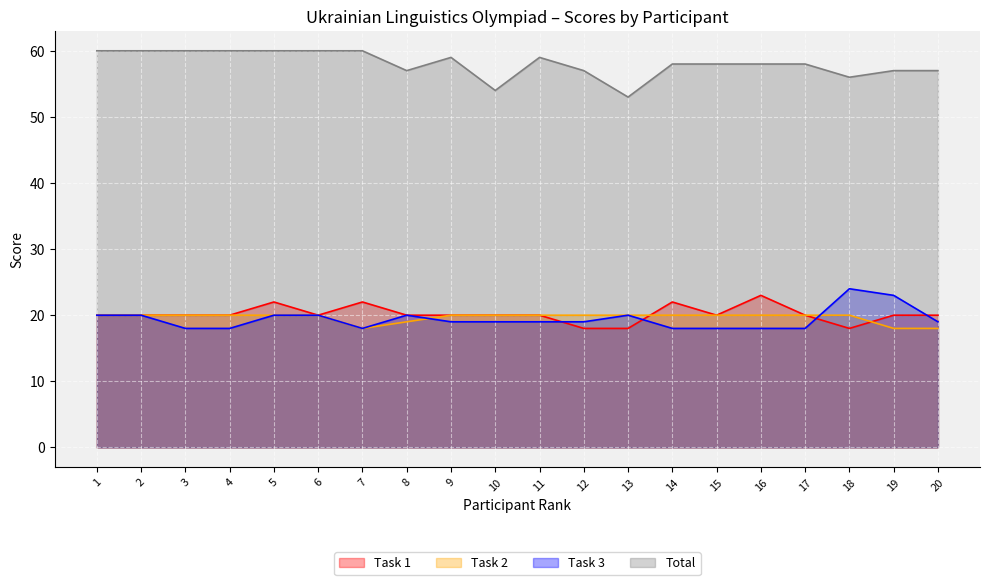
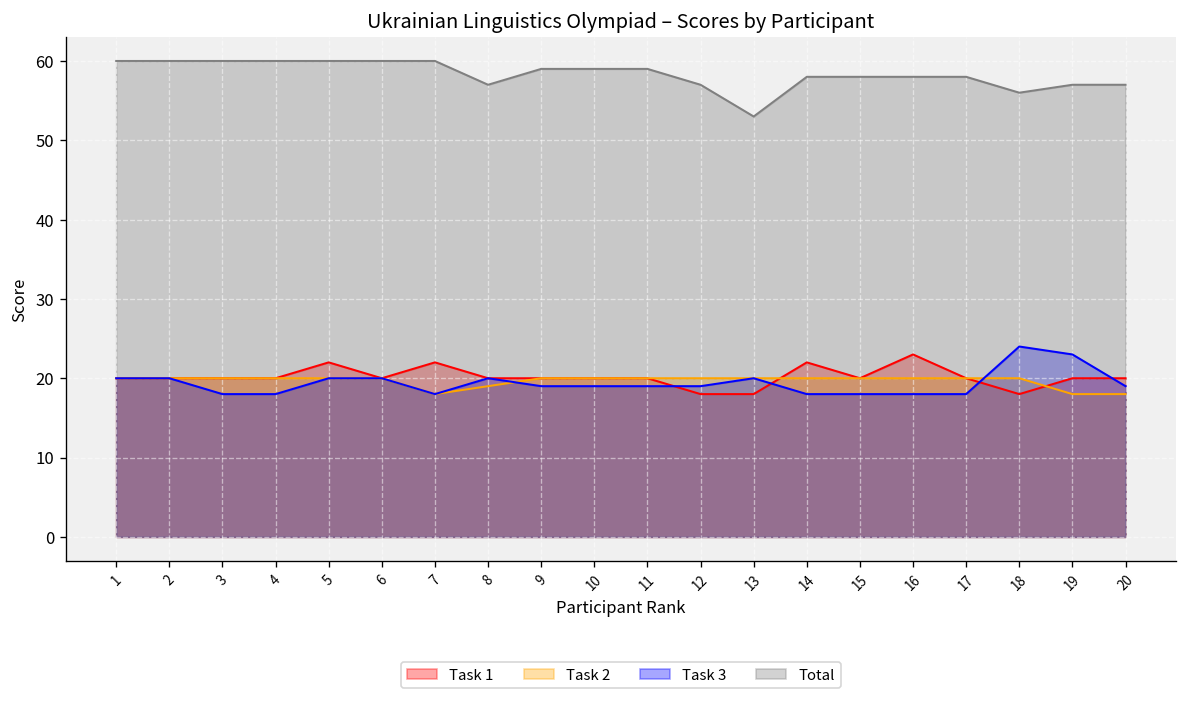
  {
    "Task 1": {
      "5": 22,
      "7": 22,
      "12": 18,
      "13": 18,
      "14": 22,
      "16": 23,
      "18": 18,
      "19": 20,
      "20": 20
    },
    "Task 2": {
      "8": 19,
      "12": 20,
      "14": 20,
      "16": 20,
      "18": 20,
      "19": 18,
      "20": 18
    },
    "Task 3": {
      "3": 18,
      "4": 18,
      "9": 19,
      "10": 19,
      "11": 19,
      "12": 19,
      "14": 18,
      "15": 18,
      "16": 18,
      "17": 18,
      "18": 24,
      "19": 23,
      "20": 19
    },
    "Total": {
      "1": 60,
      "2": 60,
      "3": 60,
      "4": 60,
      "5": 60,
      "6": 60,
      "7": 60,
      "8": 57,
      "9": 59,
-     "10": 54,
+     "10": 59,
      "11": 59,
      "12": 57,
      "13": 53,
      "14": 58,
      "15": 58,
      "16": 58,
      "17": 58,
      "18": 56,
      "19": 57,
      "20": 57
    }
  }
